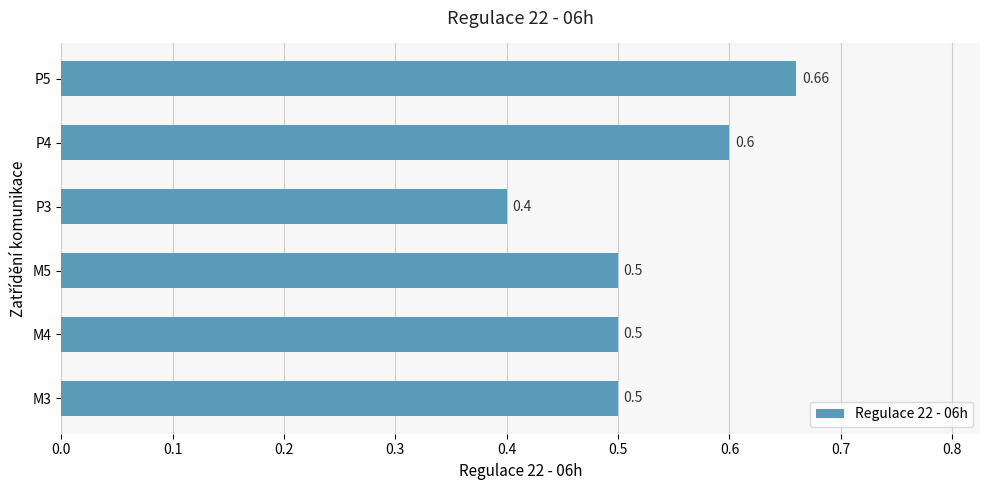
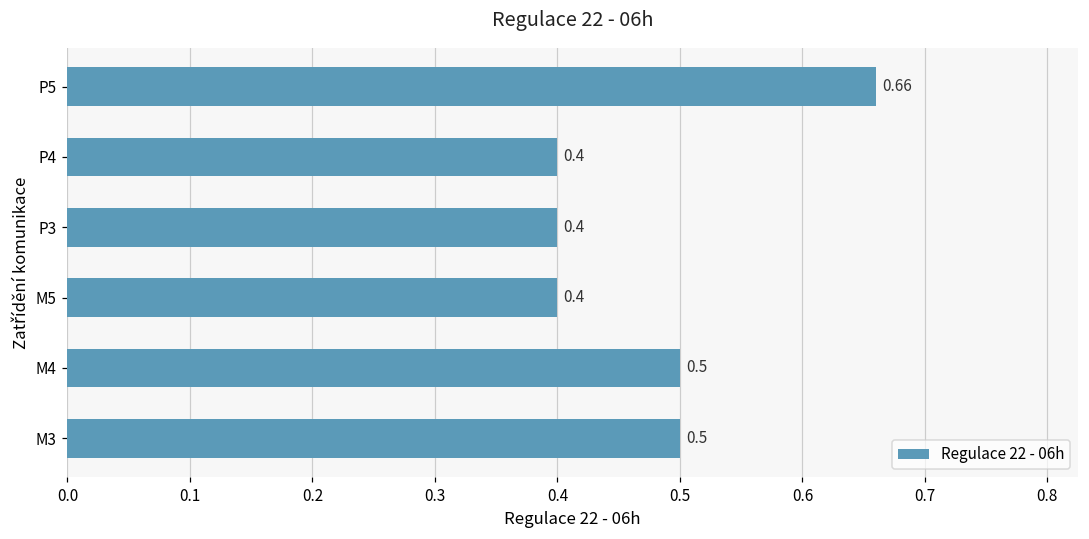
  {
    "P5": 0.66,
-   "P4": 0.6,
+   "P4": 0.4,
    "P3": 0.4,
-   "M5": 0.5,
+   "M5": 0.4,
    "M4": 0.5,
    "M3": 0.5
  }
